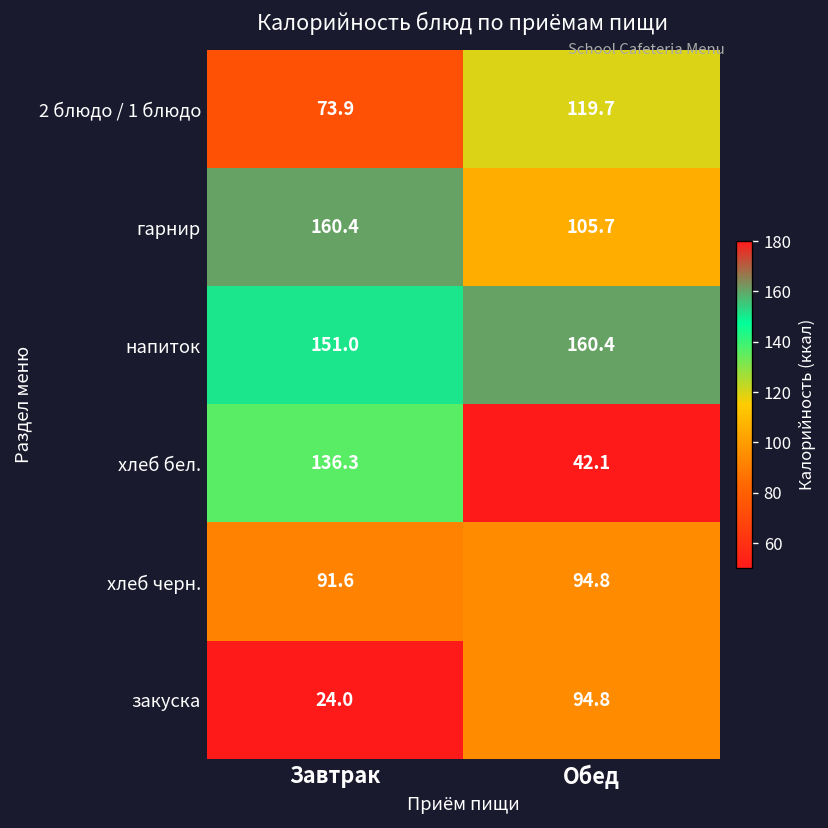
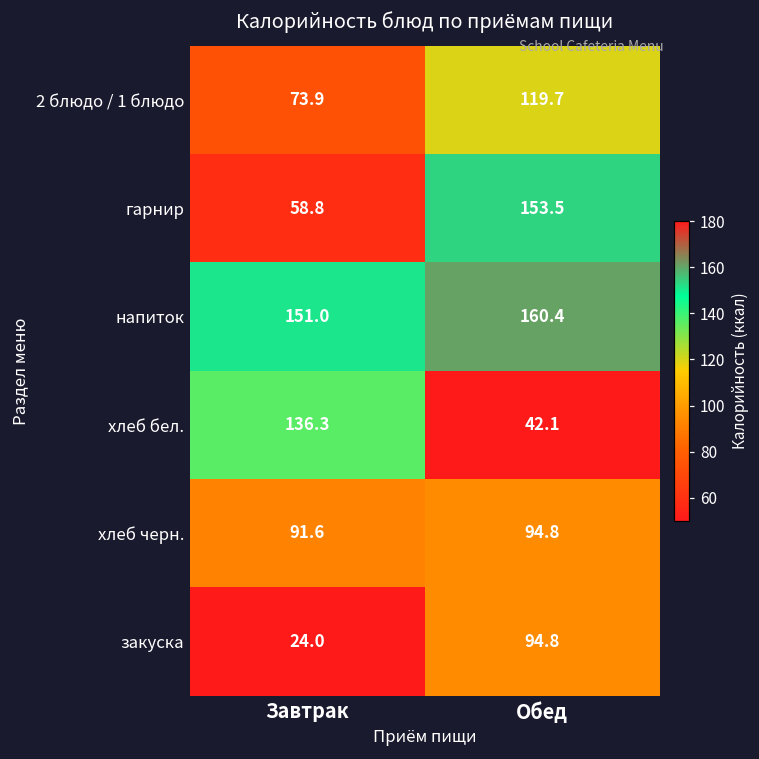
  {
    "2 блюдо / 1 блюдо": {
      "Завтрак": 73.9
    },
    "гарнир": {
-     "Завтрак": 160.4,
-     "Обед": 105.7
+     "Завтрак": 58.8,
+     "Обед": 153.5
    },
    "напиток": {
      "Завтрак": 151.0,
      "Обед": 160.4
    },
    "хлеб бел.": {
      "Завтрак": 136.3,
      "Обед": 42.1
    },
    "хлеб черн.": {
      "Завтрак": 91.6,
      "Обед": 94.8
    },
    "закуска": {
      "Завтрак": 24.0,
      "Обед": 94.8
    }
  }
